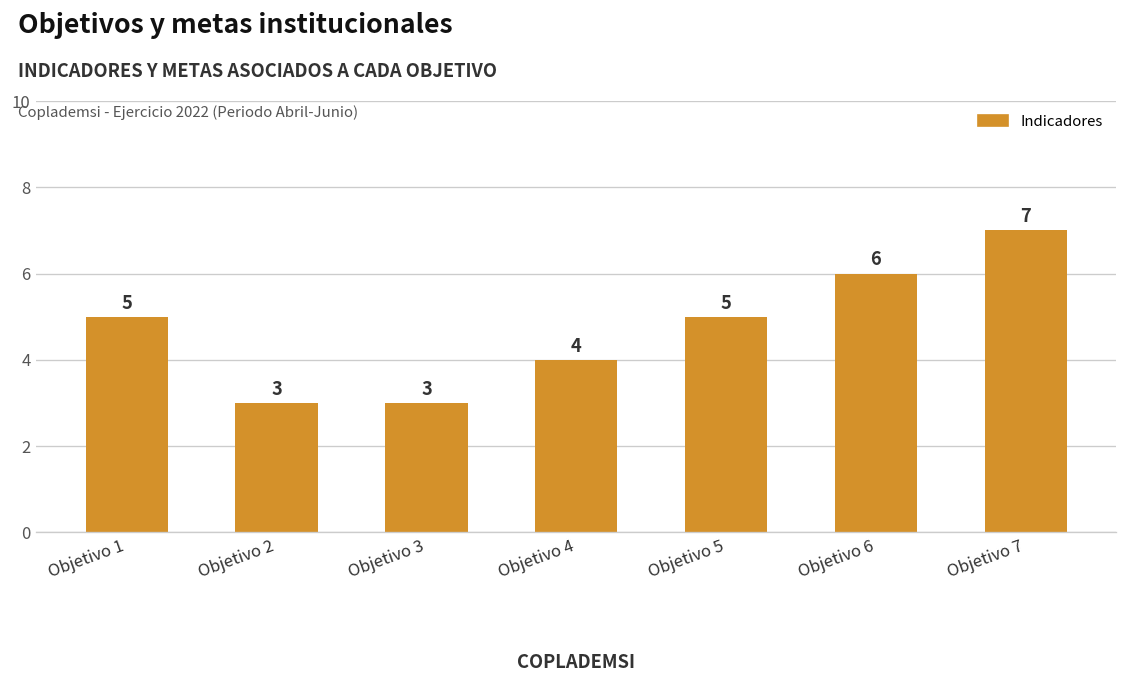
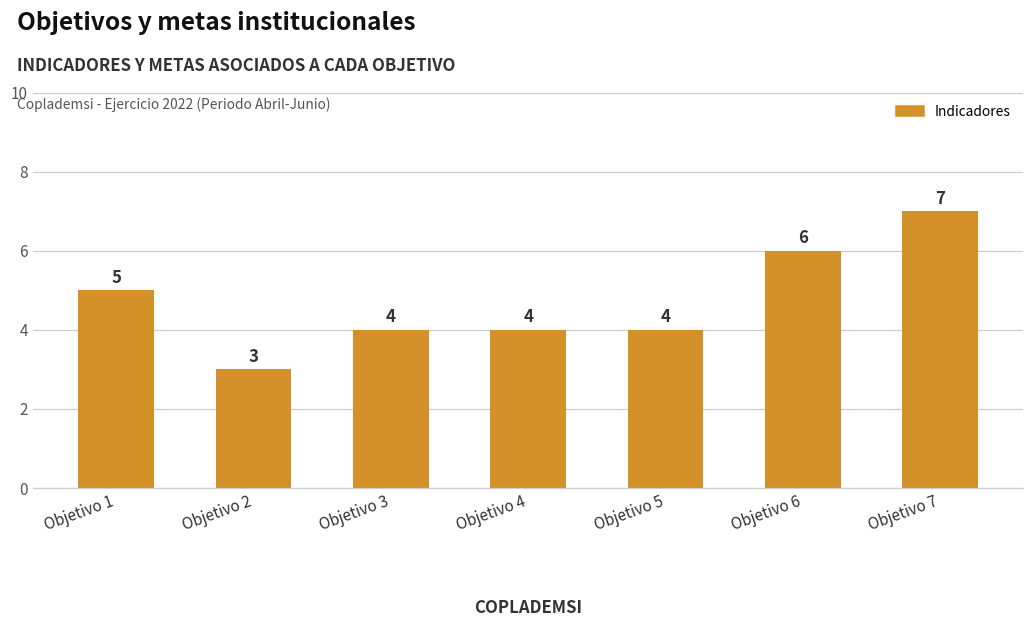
  {
    "Objetivo 1": 5,
    "Objetivo 2": 3,
-   "Objetivo 3": 3,
+   "Objetivo 3": 4,
    "Objetivo 4": 4,
-   "Objetivo 5": 5,
+   "Objetivo 5": 4,
    "Objetivo 6": 6,
    "Objetivo 7": 7
  }
